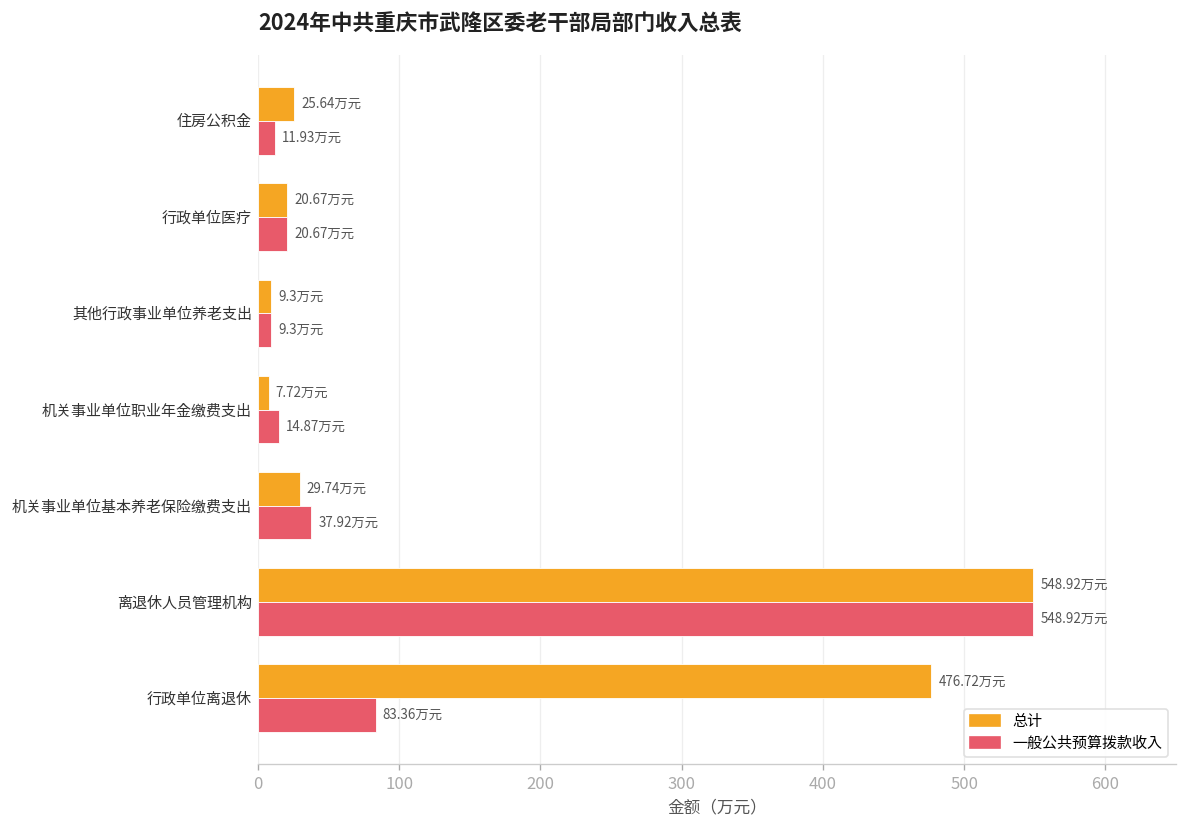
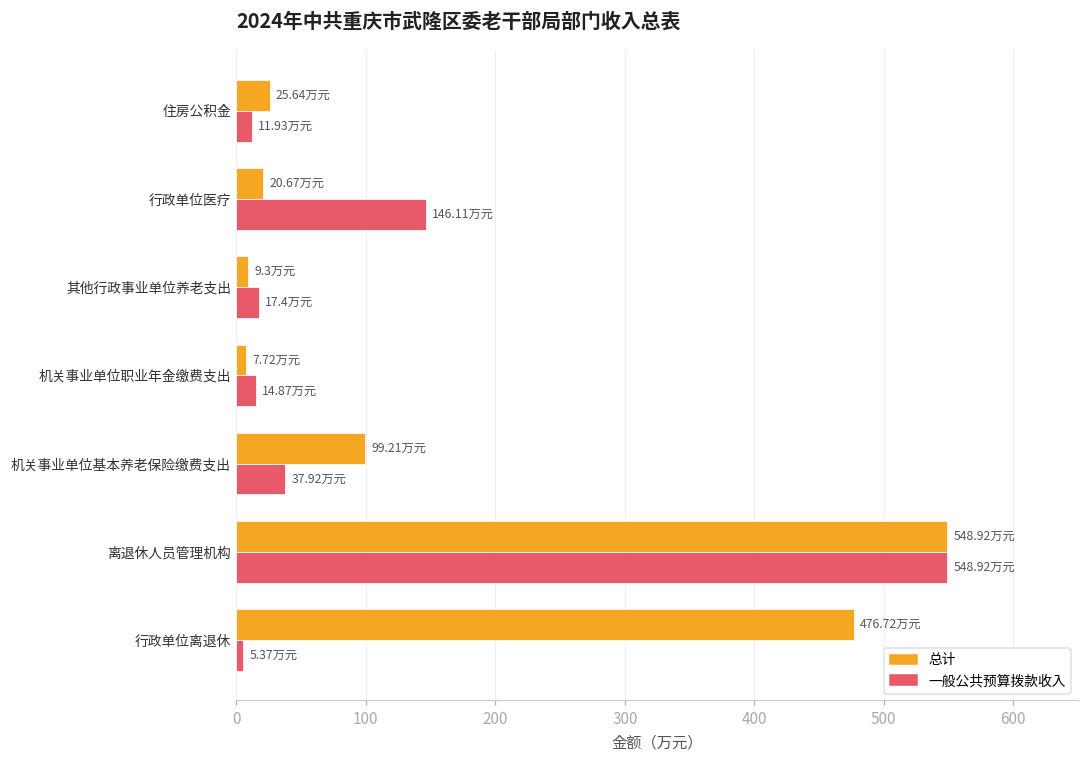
  {
    "总计": {
      "住房公积金": 25.64,
      "行政单位医疗": 20.67,
      "其他行政事业单位养老支出": 9.3,
      "机关事业单位职业年金缴费支出": 7.72,
-     "机关事业单位基本养老保险缴费支出": 29.74,
+     "机关事业单位基本养老保险缴费支出": 99.21,
      "离退休人员管理机构": 548.92,
      "行政单位离退休": 476.72
    },
    "一般公共预算拨款收入": {
      "住房公积金": 11.93,
-     "行政单位医疗": 20.67,
-     "其他行政事业单位养老支出": 9.3,
+     "行政单位医疗": 146.11,
+     "其他行政事业单位养老支出": 17.4,
      "机关事业单位职业年金缴费支出": 14.87,
      "机关事业单位基本养老保险缴费支出": 37.92,
      "离退休人员管理机构": 548.92,
-     "行政单位离退休": 83.36
+     "行政单位离退休": 5.37
    }
  }
